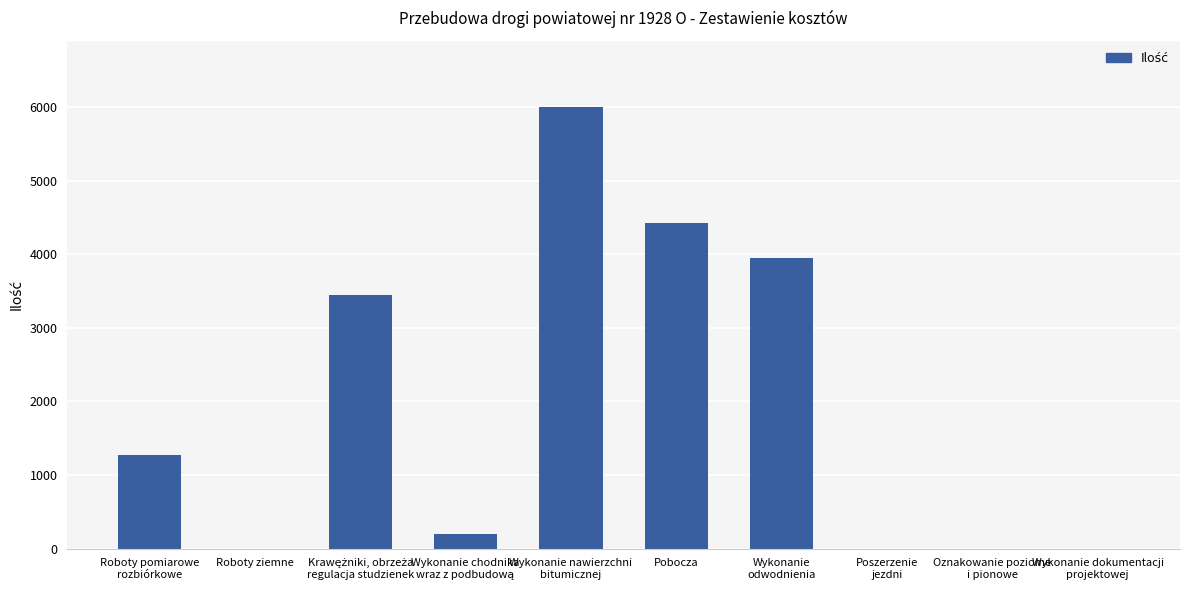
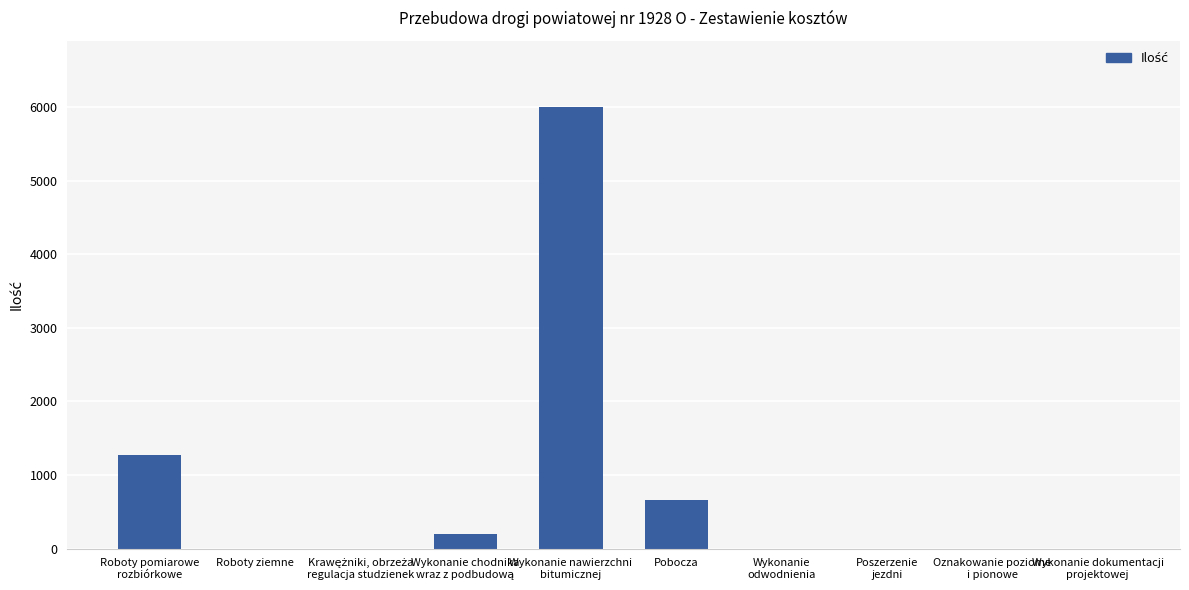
  {
    "Roboty pomiarowe rozbiórkowe": 1300,
-   "Krawężniki, obrzeża regulacja studzienek": 3400,
+   "Krawężniki, obrzeża regulacja studzienek": 0,
    "Wykonanie chodnika wraz z podbudową": 200,
    "Wykonanie nawierzchni bitumicznej": 6000,
-   "Pobocza": 4400,
-   "Wykonanie odwodnienia": 3900
+   "Pobocza": 700,
+   "Wykonanie odwodnienia": 0
  }
